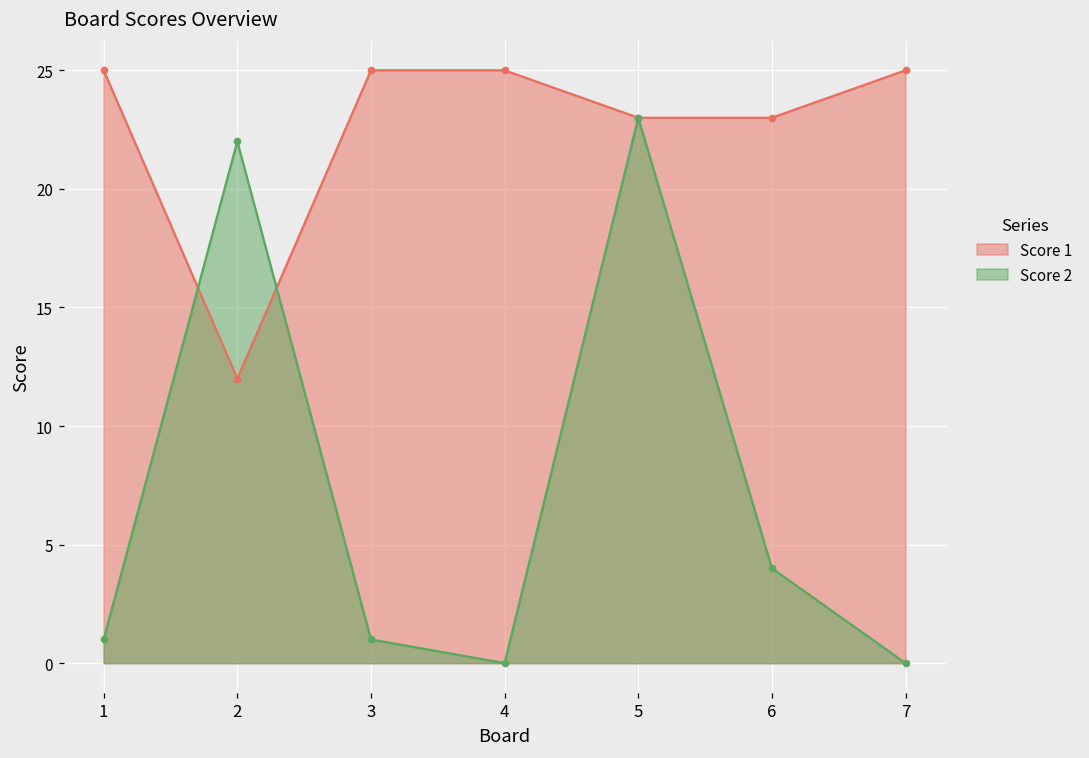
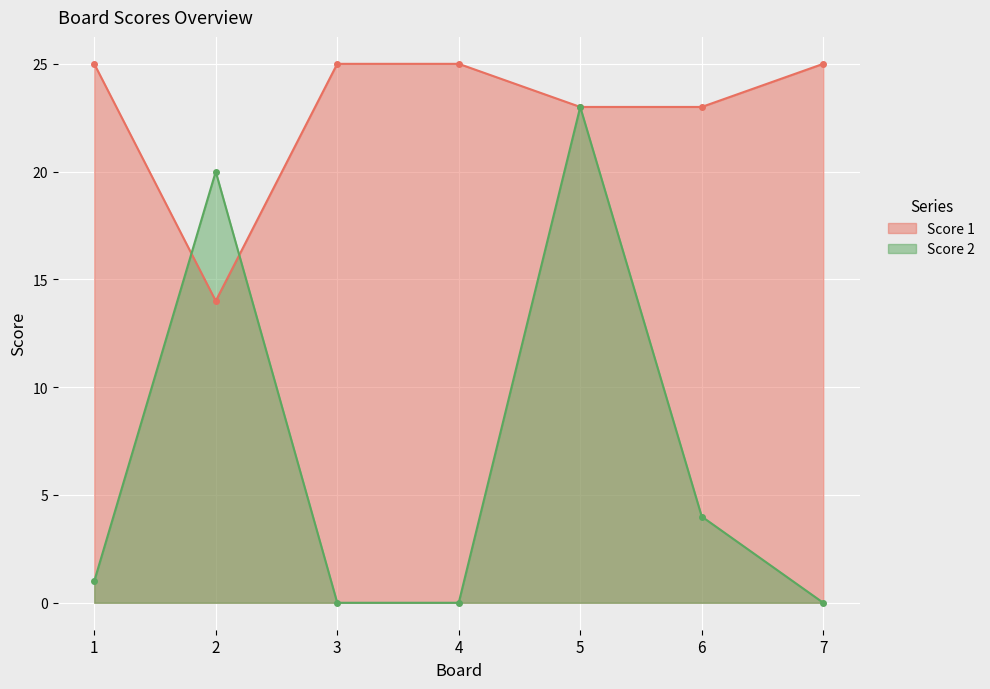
  {
    "Score 1": {
      "1": 25,
-     "2": 12,
+     "2": 14,
      "3": 25,
      "4": 25,
      "6": 23,
      "7": 25
    },
    "Score 2": {
      "1": 1,
-     "2": 22,
-     "3": 1,
+     "2": 20,
+     "3": 0,
      "4": 0,
      "6": 4,
      "7": 0
    }
  }
